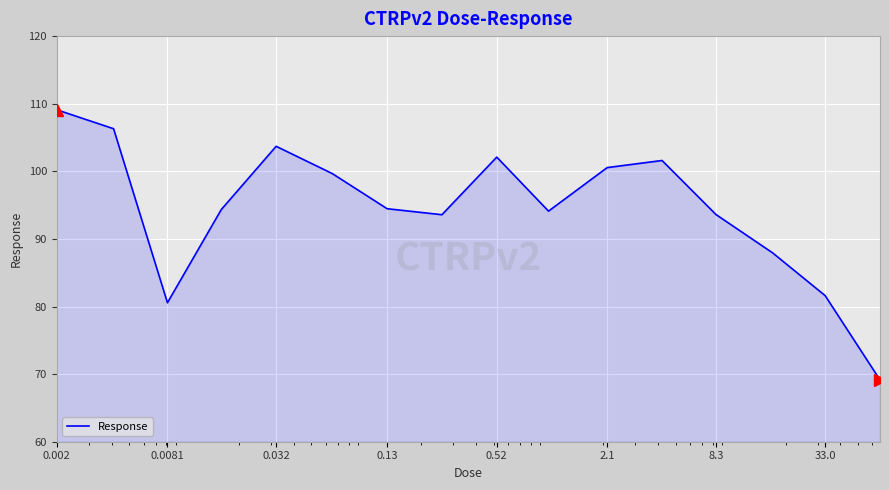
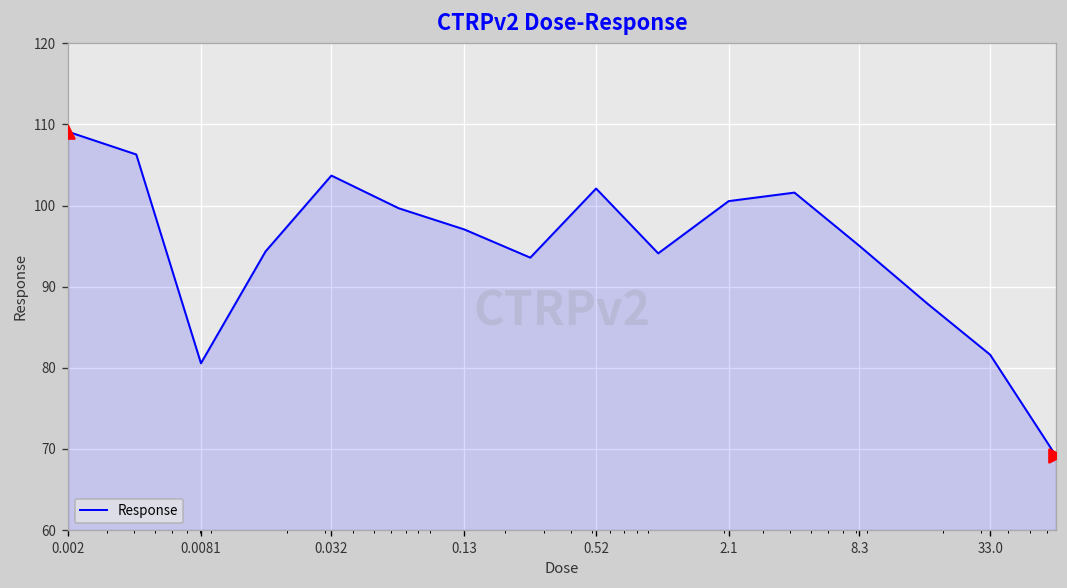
  {
    "Response": {
      "0.0081": 81,
      "0.032": 104,
-     "0.13": 94,
+     "0.13": 97,
      "0.52": 102,
      "2.1": 101,
-     "8.3": 94,
+     "8.3": 95,
      "33.0": 82
    }
  }
